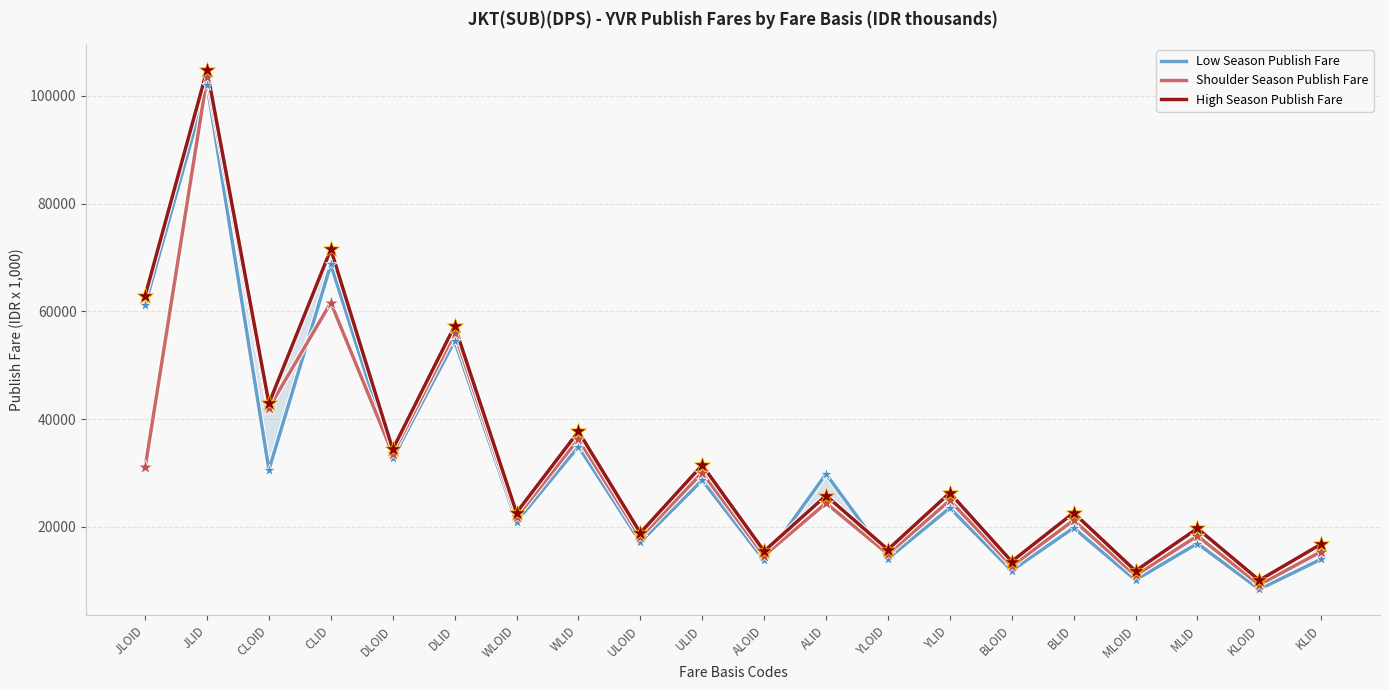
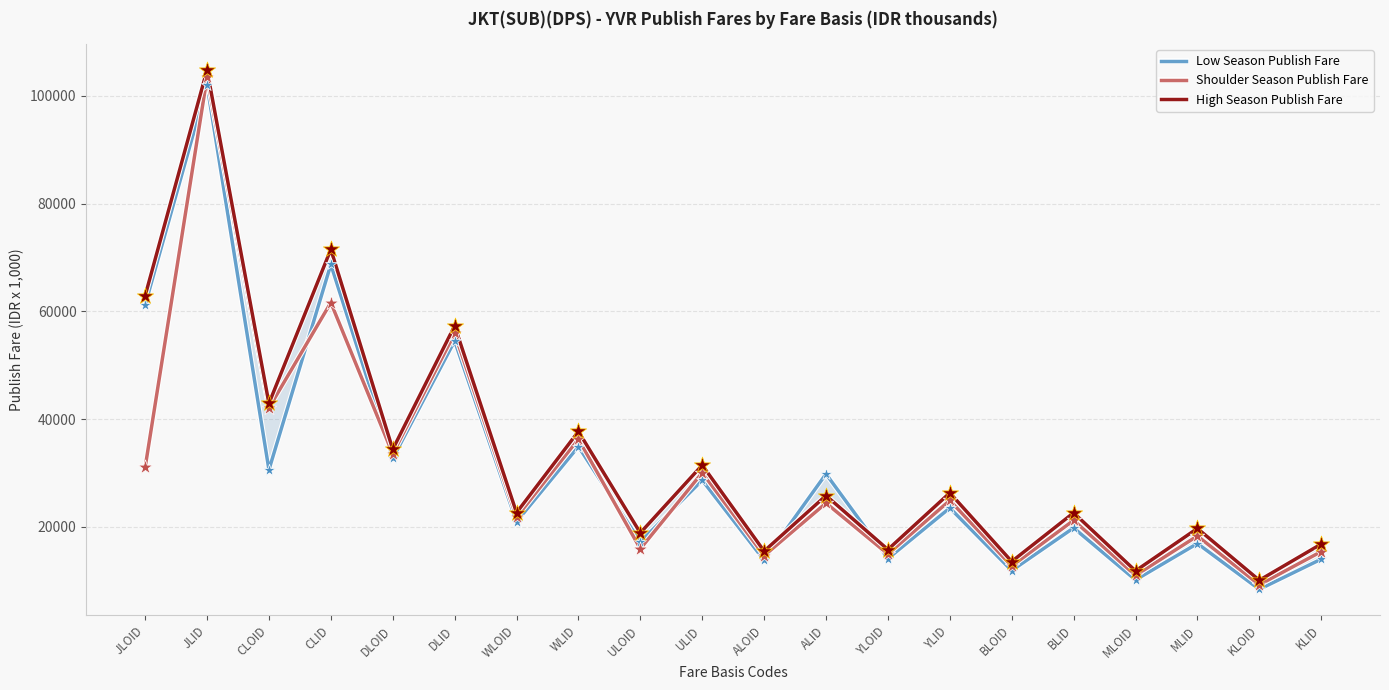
  {
    "Shoulder Season Publish Fare": {
      "JLOID": 31000,
      "JLID": 103000,
      "CLOID": 42000,
      "CLID": 62000,
      "DLOID": 34000,
      "DLID": 56000,
      "WLOID": 22000,
      "WLID": 36000,
-     "ULOID": 18000,
+     "ULOID": 16000,
      "ULID": 30000,
      "ALOID": 15000,
      "ALID": 24000,
      "YLOID": 15000,
      "YLID": 25000,
      "BLOID": 13000,
      "BLID": 21000,
      "MLOID": 11000,
      "MLID": 18000,
      "KLOID": 9000,
      "KLID": 15000
    },
    "High Season Publish Fare": {
      "ALID": 26000
    }
  }
